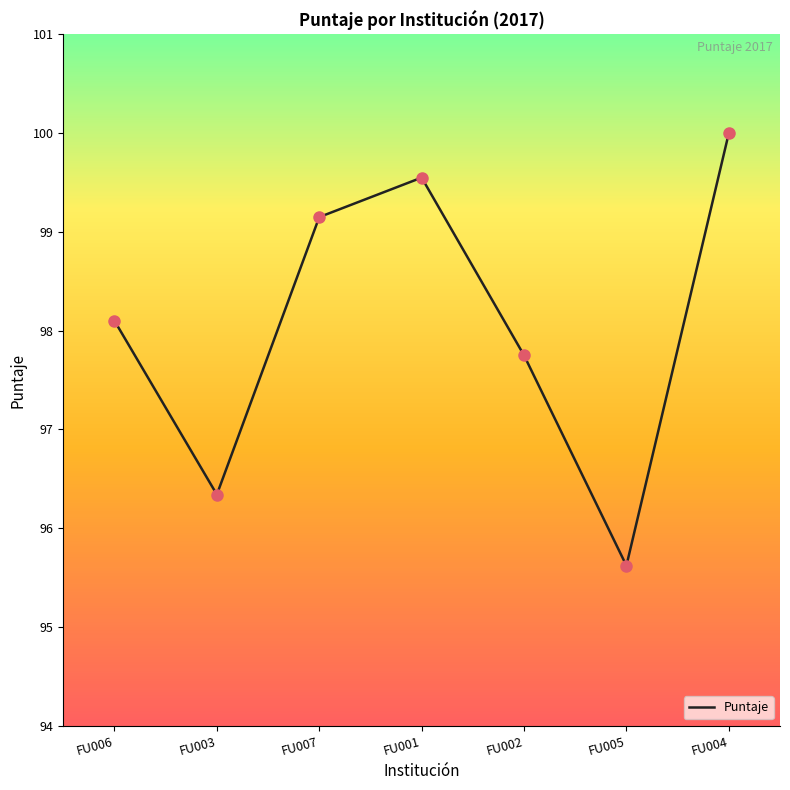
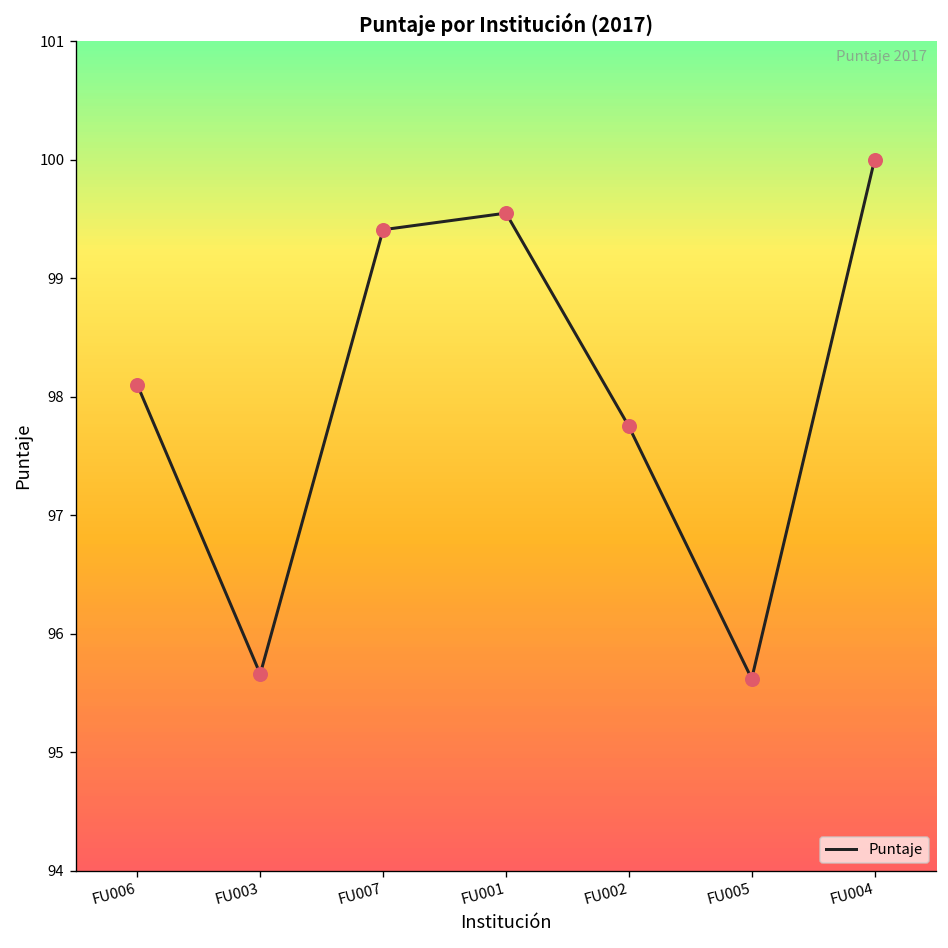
  {
    "FU006": 98.1,
-   "FU003": 96.3,
-   "FU007": 99.2,
+   "FU003": 95.7,
+   "FU007": 99.4,
    "FU001": 99.6,
    "FU002": 97.8,
    "FU005": 95.6,
    "FU004": 100.0
  }
